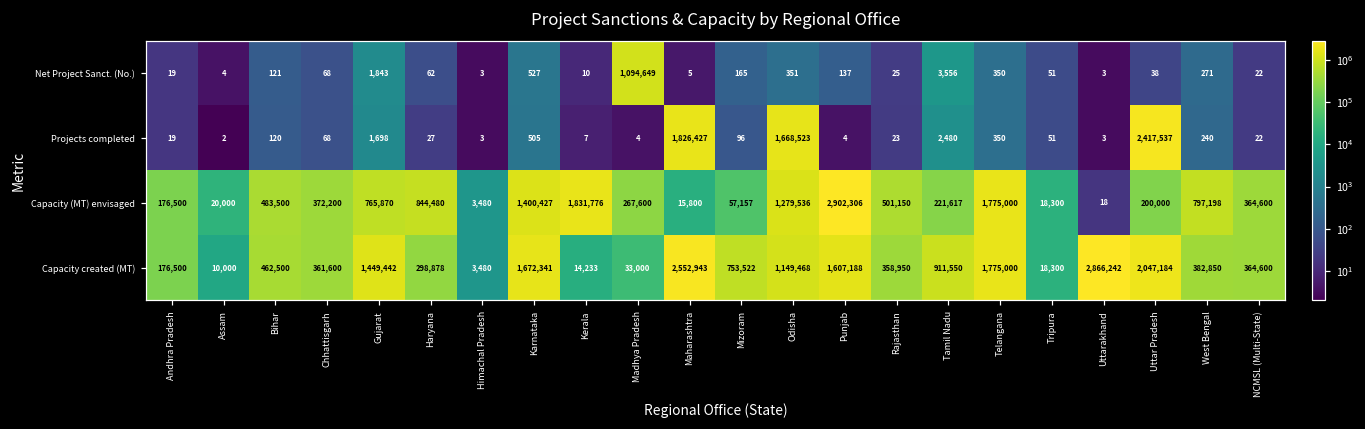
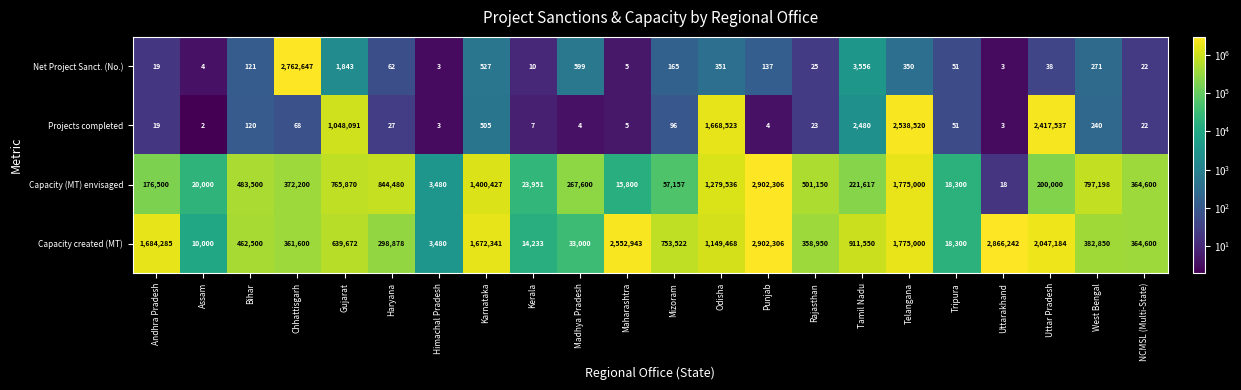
  {
    "Net Project Sanct. (No.)": {
      "Andhra Pradesh": "19",
      "Assam": "4",
      "Bihar": "121",
-     "Chhattisgarh": "68",
+     "Chhattisgarh": "2,762,647",
      "Gujarat": "1,843",
      "Haryana": "62",
      "Himachal Pradesh": "3",
      "Karnataka": "527",
      "Kerala": "10",
-     "Madhya Pradesh": "1,094,649",
+     "Madhya Pradesh": "599",
      "Maharashtra": "5",
      "Mizoram": "165",
      "Odisha": "351",
      "Punjab": "137",
      "Rajasthan": "25",
      "Tamil Nadu": "3,556",
      "Telangana": "350",
      "Tripura": "51",
      "Uttarakhand": "3",
      "Uttar Pradesh": "38",
      "West Bengal": "271",
      "NCMSL (Multi-State)": "22"
    },
    "Projects completed": {
      "Andhra Pradesh": "19",
      "Assam": "2",
      "Bihar": "120",
      "Chhattisgarh": "68",
-     "Gujarat": "1,698",
+     "Gujarat": "1,048,091",
      "Haryana": "27",
      "Himachal Pradesh": "3",
      "Karnataka": "505",
      "Kerala": "7",
      "Madhya Pradesh": "4",
-     "Maharashtra": "1,826,427",
+     "Maharashtra": "5",
      "Mizoram": "96",
      "Odisha": "1,668,523",
      "Punjab": "4",
      "Rajasthan": "23",
      "Tamil Nadu": "2,480",
-     "Telangana": "350",
+     "Telangana": "2,538,520",
      "Tripura": "51",
      "Uttarakhand": "3",
      "Uttar Pradesh": "2,417,537",
      "West Bengal": "240",
      "NCMSL (Multi-State)": "22"
    },
    "Capacity (MT) envisaged": {
      "Andhra Pradesh": "176,500",
      "Assam": "20,000",
      "Bihar": "483,500",
      "Chhattisgarh": "372,200",
      "Gujarat": "765,870",
      "Haryana": "844,480",
      "Himachal Pradesh": "3,480",
      "Karnataka": "1,400,427",
-     "Kerala": "1,831,776",
+     "Kerala": "23,951",
      "Madhya Pradesh": "267,600",
      "Maharashtra": "15,800",
      "Mizoram": "57,157",
      "Odisha": "1,279,536",
      "Punjab": "2,902,306",
      "Rajasthan": "501,150",
      "Tamil Nadu": "221,617",
      "Telangana": "1,775,000",
      "Tripura": "18,300",
      "Uttarakhand": "18",
      "Uttar Pradesh": "200,000",
      "West Bengal": "797,198",
      "NCMSL (Multi-State)": "364,600"
    },
    "Capacity created (MT)": {
-     "Andhra Pradesh": "176,500",
+     "Andhra Pradesh": "1,684,285",
      "Assam": "10,000",
      "Bihar": "462,500",
      "Chhattisgarh": "361,600",
-     "Gujarat": "1,449,442",
+     "Gujarat": "639,672",
      "Haryana": "298,878",
      "Himachal Pradesh": "3,480",
      "Karnataka": "1,672,341",
      "Kerala": "14,233",
      "Madhya Pradesh": "33,000",
      "Maharashtra": "2,552,943",
      "Mizoram": "753,522",
      "Odisha": "1,149,468",
-     "Punjab": "1,607,188",
+     "Punjab": "2,902,306",
      "Rajasthan": "358,950",
      "Tamil Nadu": "911,550",
      "Telangana": "1,775,000",
      "Tripura": "18,300",
      "Uttarakhand": "2,866,242",
      "Uttar Pradesh": "2,047,184",
      "West Bengal": "382,850",
      "NCMSL (Multi-State)": "364,600"
    }
  }
